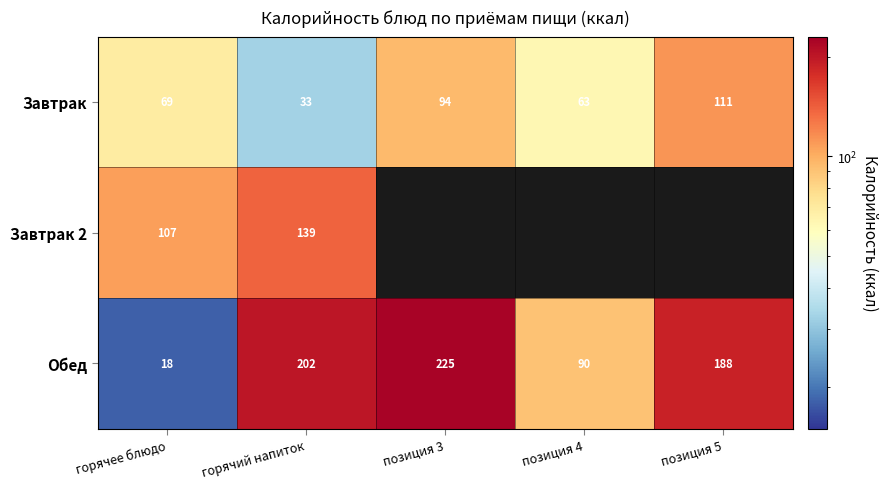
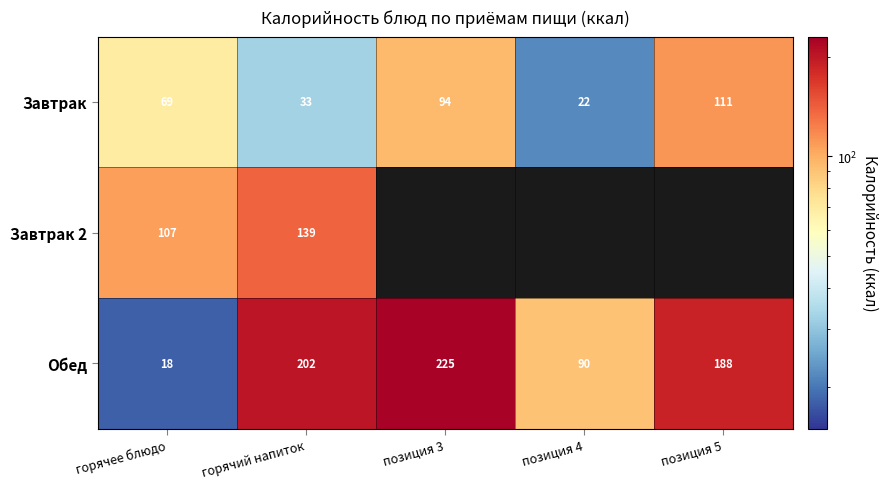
  {
    "Завтрак": {
      "горячее блюдо": 69,
      "горячий напиток": 33,
      "позиция 3": 94,
-     "позиция 4": 63,
+     "позиция 4": 22,
      "позиция 5": 111
    },
    "Завтрак 2": {
      "горячее блюдо": 107,
      "горячий напиток": 139
    },
    "Обед": {
      "горячее блюдо": 18,
      "горячий напиток": 202,
      "позиция 3": 225,
      "позиция 4": 90,
      "позиция 5": 188
    }
  }
